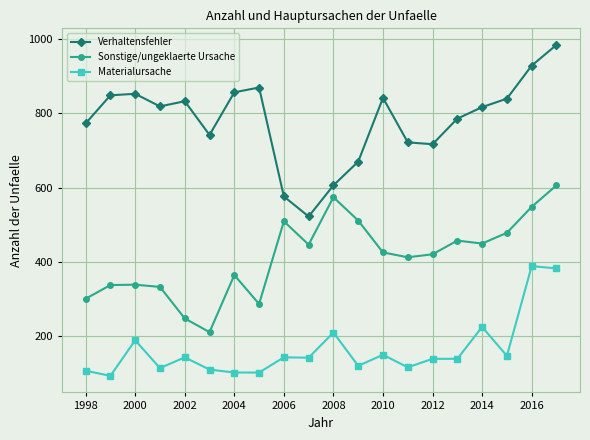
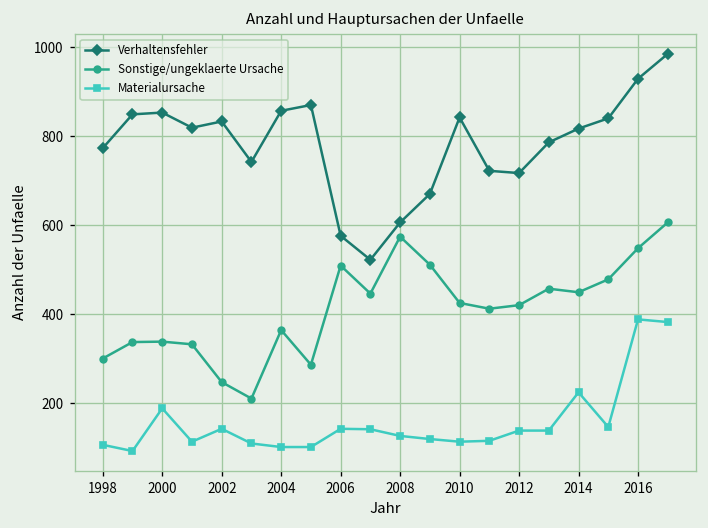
  {
    "Materialursache": {
      "1998": 110,
      "2000": 190,
      "2002": 140,
      "2004": 100,
      "2006": 140,
-     "2008": 210,
-     "2010": 150,
+     "2008": 130,
+     "2010": 110,
      "2012": 140,
      "2014": 220,
      "2016": 390
    }
  }
